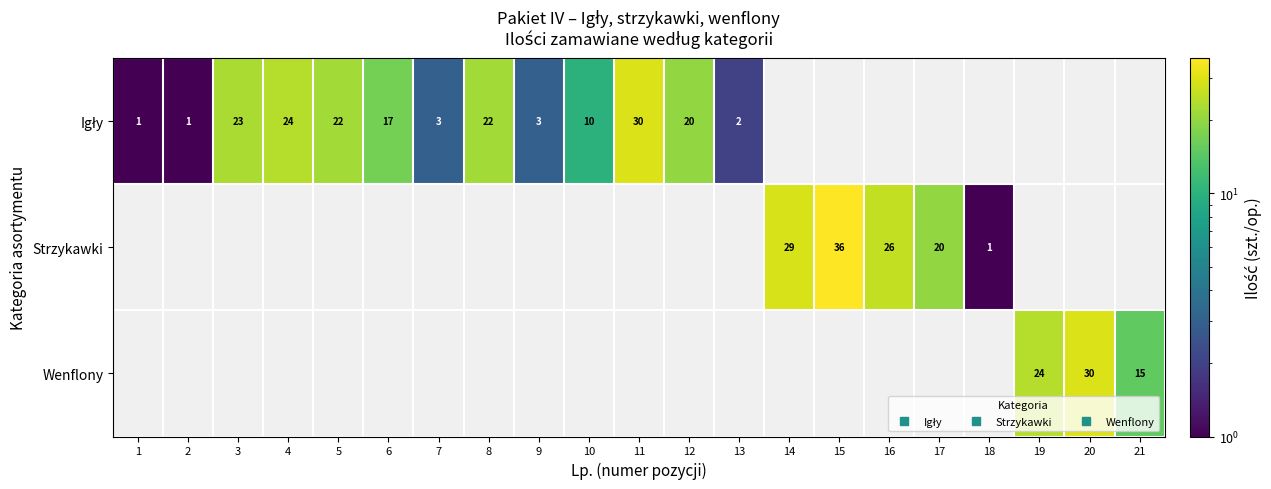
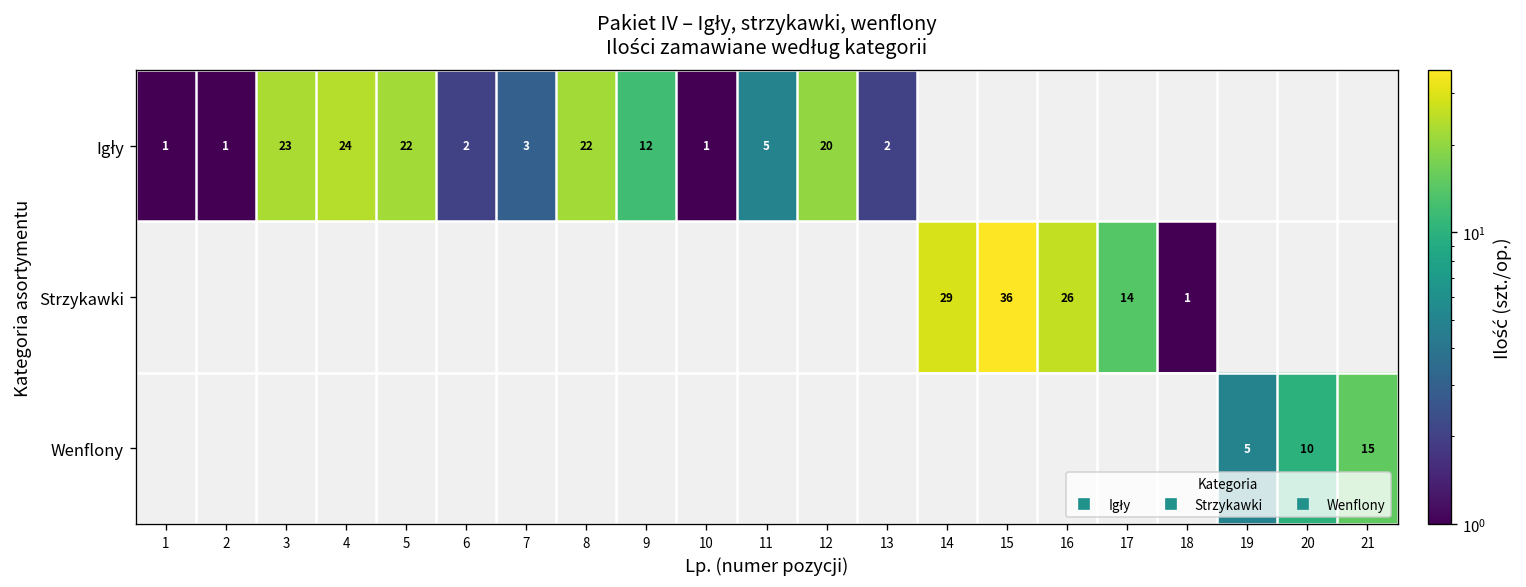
  {
    "Igły": {
      "1": 1,
      "2": 1,
      "3": 23,
      "4": 24,
      "5": 22,
-     "6": 17,
+     "6": 2,
      "7": 3,
      "8": 22,
-     "9": 3,
-     "10": 10,
-     "11": 30,
+     "9": 12,
+     "10": 1,
+     "11": 5,
      "12": 20,
      "13": 2
    },
    "Strzykawki": {
      "14": 29,
      "15": 36,
      "16": 26,
-     "17": 20,
+     "17": 14,
      "18": 1
    },
    "Wenflony": {
-     "19": 24,
-     "20": 30,
+     "19": 5,
+     "20": 10,
      "21": 15
    }
  }
